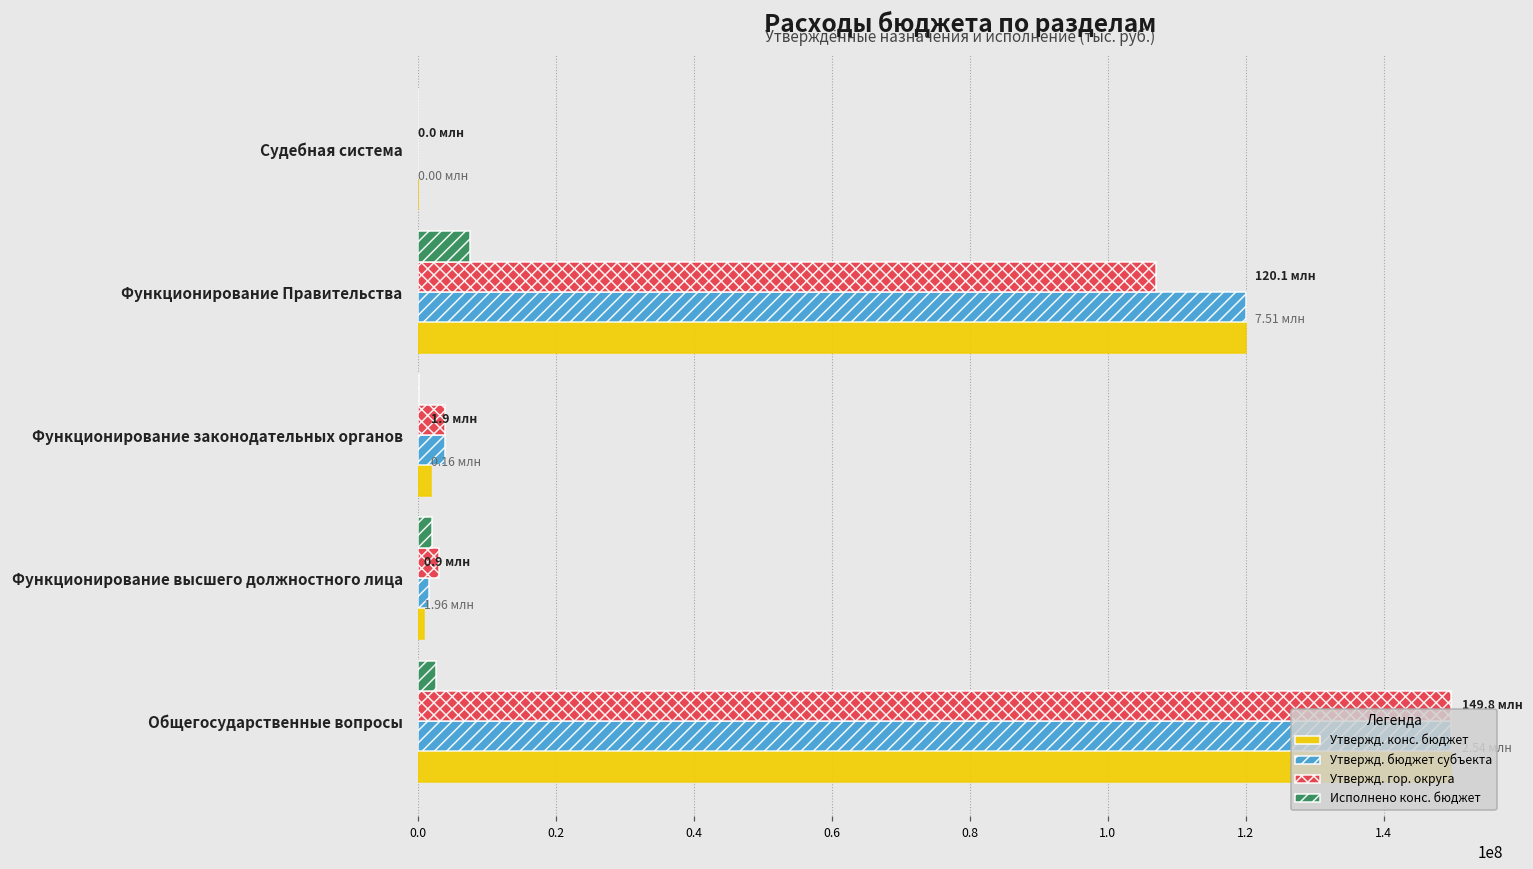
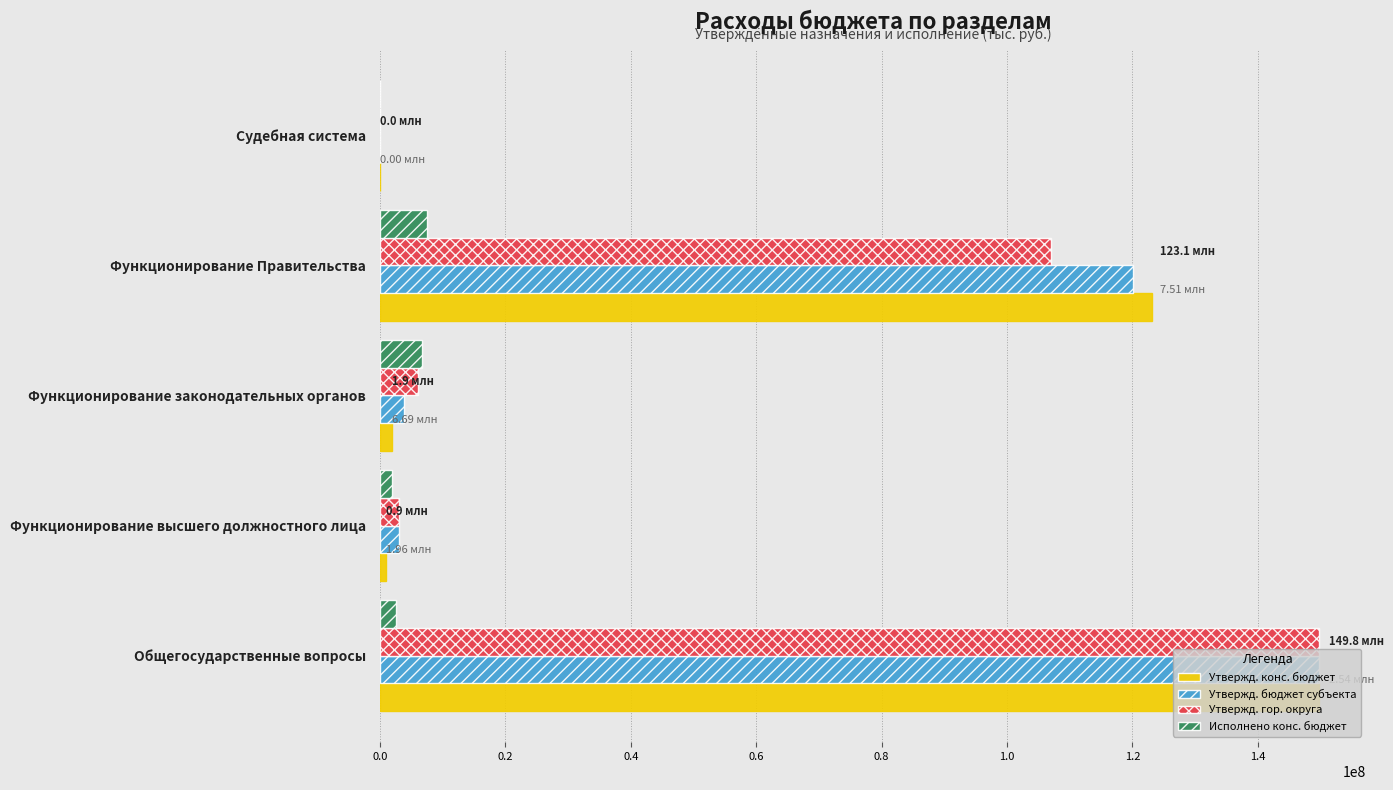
  {
    "Утвержд. конс. бюджет": {
-     "Функционирование Правительства": 120.1
+     "Функционирование Правительства": 123.1
    },
    "Утвержд. бюджет субъекта": {
      "Функционирование Правительства": 120000000,
-     "Функционирование высшего должностного лица": 2000000
+     "Функционирование высшего должностного лица": 3000000
    },
    "Утвержд. гор. округа": {
      "Функционирование Правительства": 107000000,
-     "Функционирование законодательных органов": 4000000
+     "Функционирование законодательных органов": 6000000
    },
    "Исполнено конс. бюджет": {
      "Судебная система": 0.0,
-     "Функционирование законодательных органов": 0.16
+     "Функционирование законодательных органов": 6.69
    }
  }
